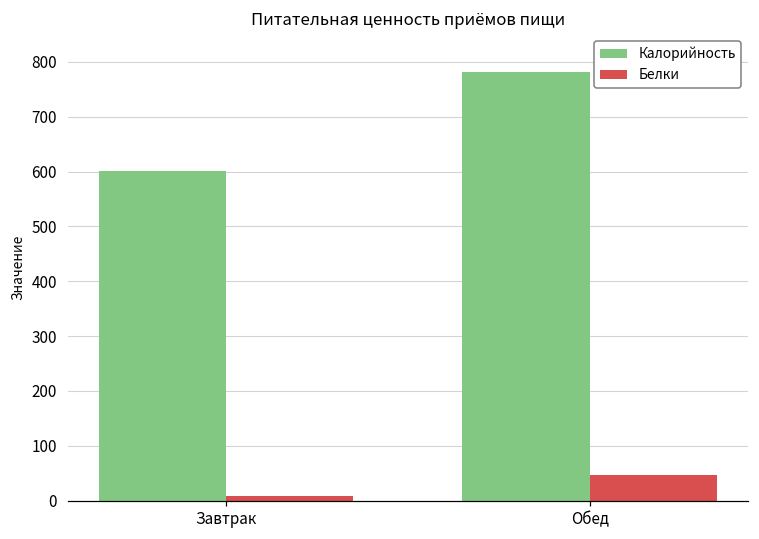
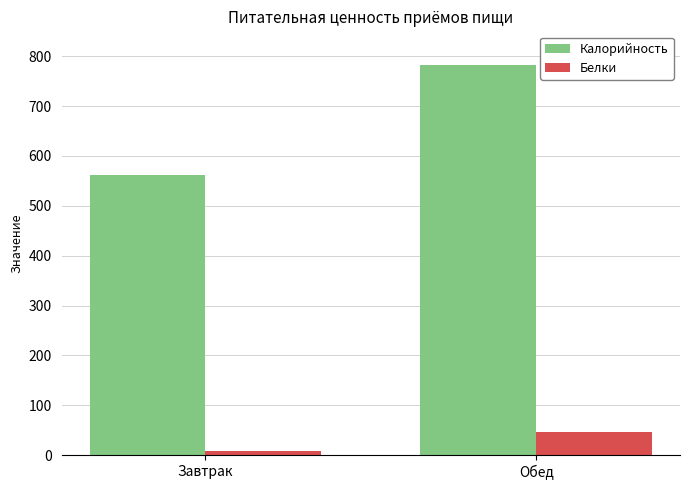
  {
    "Калорийность": {
-     "Завтрак": 600,
+     "Завтрак": 560,
      "Обед": 780
    },
    "Белки": {
      "Завтрак": 10,
      "Обед": 50
    }
  }
